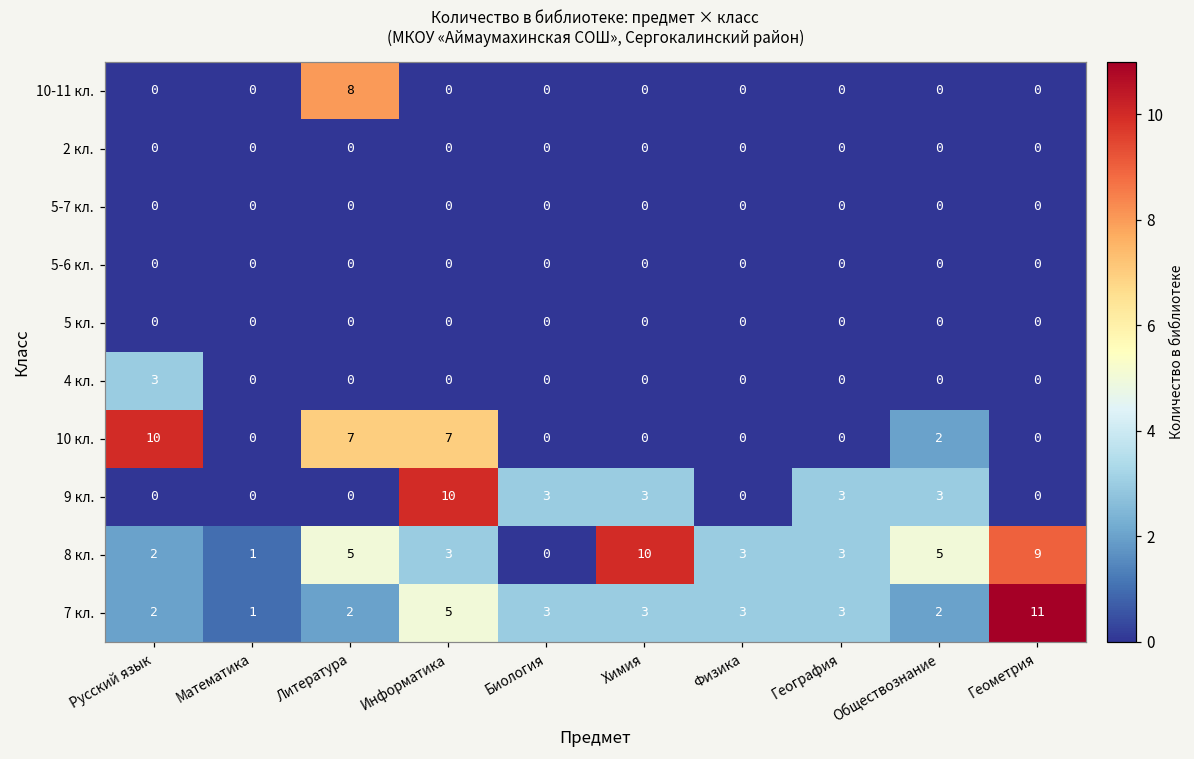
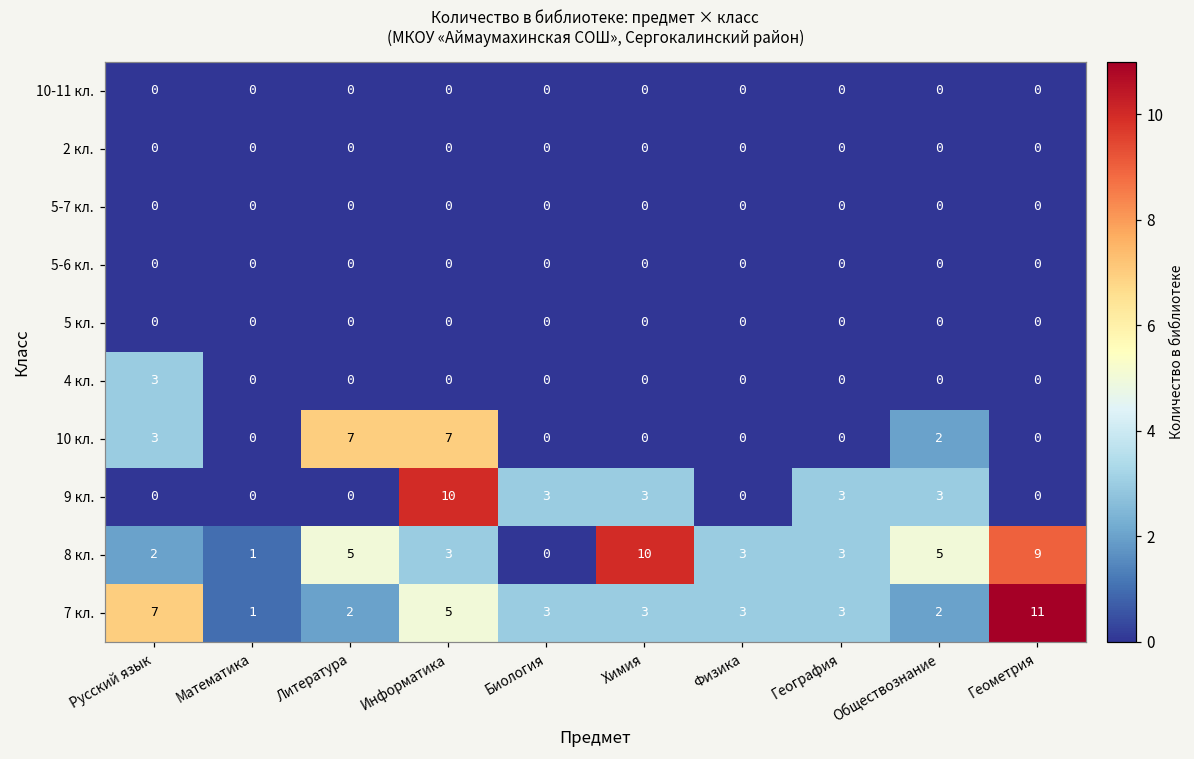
  {
    "10-11 кл.": {
      "Русский язык": 0,
      "Математика": 0,
-     "Литература": 8,
+     "Литература": 0,
      "Информатика": 0,
      "Биология": 0,
      "Химия": 0,
      "Физика": 0,
      "География": 0,
      "Обществознание": 0,
      "Геометрия": 0
    },
    "2 кл.": {
      "Русский язык": 0,
      "Математика": 0,
      "Литература": 0,
      "Информатика": 0,
      "Биология": 0,
      "Химия": 0,
      "Физика": 0,
      "География": 0,
      "Обществознание": 0,
      "Геометрия": 0
    },
    "5-7 кл.": {
      "Русский язык": 0,
      "Математика": 0,
      "Литература": 0,
      "Информатика": 0,
      "Биология": 0,
      "Химия": 0,
      "Физика": 0,
      "География": 0,
      "Обществознание": 0,
      "Геометрия": 0
    },
    "5-6 кл.": {
      "Русский язык": 0,
      "Математика": 0,
      "Литература": 0,
      "Информатика": 0,
      "Биология": 0,
      "Химия": 0,
      "Физика": 0,
      "География": 0,
      "Обществознание": 0,
      "Геометрия": 0
    },
    "5 кл.": {
      "Русский язык": 0,
      "Математика": 0,
      "Литература": 0,
      "Информатика": 0,
      "Биология": 0,
      "Химия": 0,
      "Физика": 0,
      "География": 0,
      "Обществознание": 0,
      "Геометрия": 0
    },
    "4 кл.": {
      "Русский язык": 3,
      "Математика": 0,
      "Литература": 0,
      "Информатика": 0,
      "Биология": 0,
      "Химия": 0,
      "Физика": 0,
      "География": 0,
      "Обществознание": 0,
      "Геометрия": 0
    },
    "10 кл.": {
-     "Русский язык": 10,
+     "Русский язык": 3,
      "Математика": 0,
      "Литература": 7,
      "Информатика": 7,
      "Биология": 0,
      "Химия": 0,
      "Физика": 0,
      "География": 0,
      "Обществознание": 2,
      "Геометрия": 0
    },
    "9 кл.": {
      "Русский язык": 0,
      "Математика": 0,
      "Литература": 0,
      "Информатика": 10,
      "Биология": 3,
      "Химия": 3,
      "Физика": 0,
      "География": 3,
      "Обществознание": 3,
      "Геометрия": 0
    },
    "8 кл.": {
      "Русский язык": 2,
      "Математика": 1,
      "Литература": 5,
      "Информатика": 3,
      "Биология": 0,
      "Химия": 10,
      "Физика": 3,
      "География": 3,
      "Обществознание": 5,
      "Геометрия": 9
    },
    "7 кл.": {
-     "Русский язык": 2,
+     "Русский язык": 7,
      "Математика": 1,
      "Литература": 2,
      "Информатика": 5,
      "Биология": 3,
      "Химия": 3,
      "Физика": 3,
      "География": 3,
      "Обществознание": 2,
      "Геометрия": 11
    }
  }
